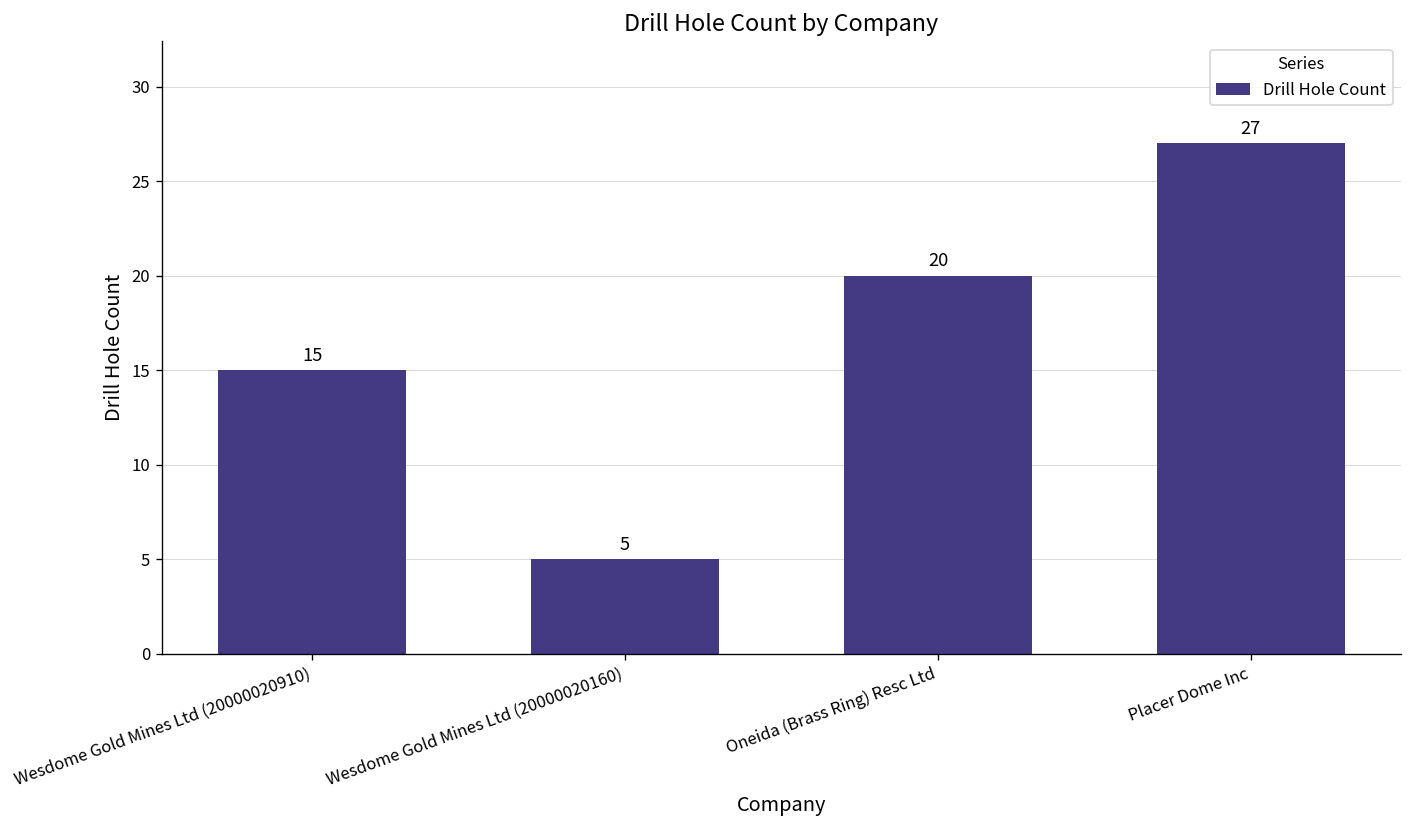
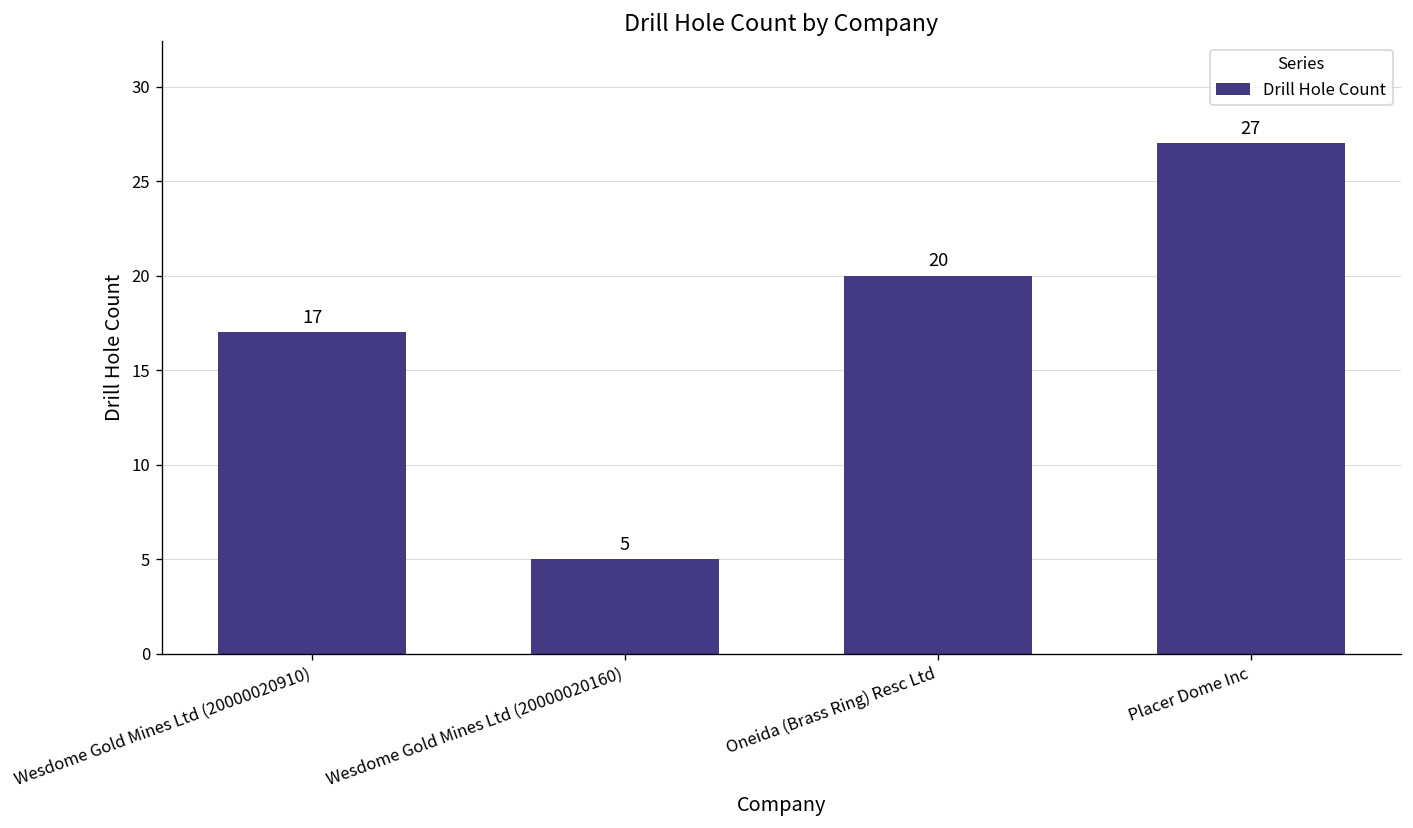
  {
-   "Wesdome Gold Mines Ltd (20000020910)": 15,
+   "Wesdome Gold Mines Ltd (20000020910)": 17,
    "Wesdome Gold Mines Ltd (20000020160)": 5,
    "Oneida (Brass Ring) Resc Ltd": 20,
    "Placer Dome Inc": 27
  }
